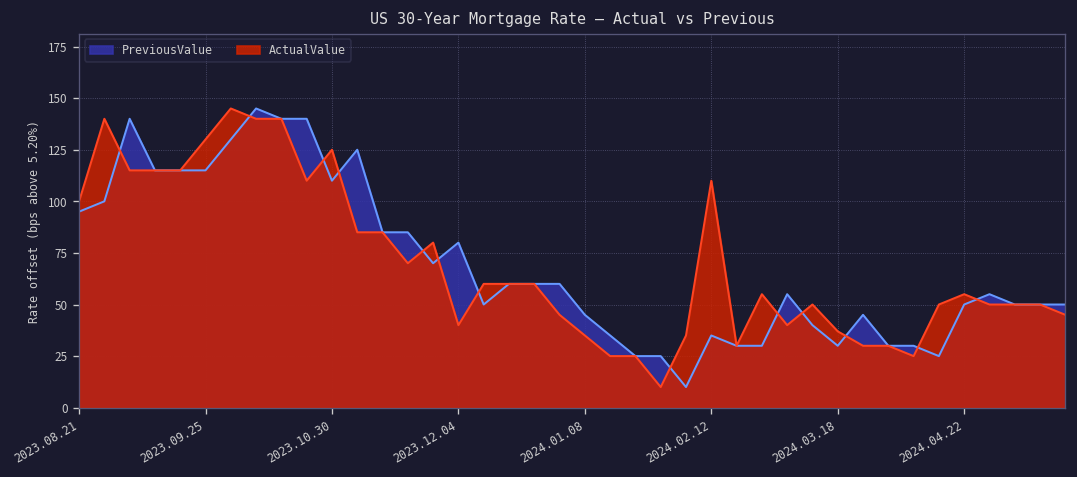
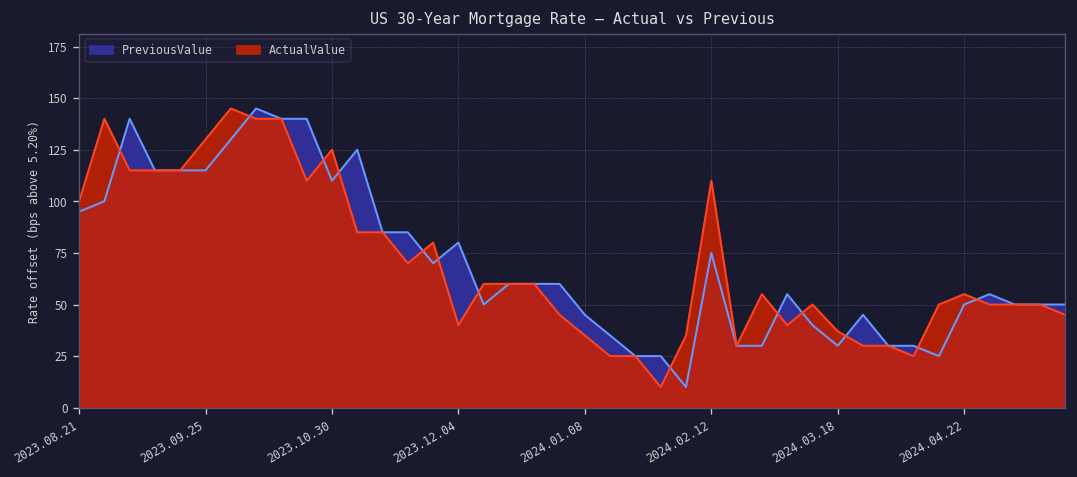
  {
    "PreviousValue": {
      "2023.08.21": 95,
      "2023.09.25": 115,
      "2023.10.30": 110,
      "2023.12.04": 80,
      "2024.01.08": 45,
-     "2024.02.12": 35,
+     "2024.02.12": 75,
      "2024.03.18": 30,
      "2024.04.22": 50
    },
    "ActualValue": {
      "2023.08.21": 100,
      "2023.09.25": 130,
      "2023.10.30": 125,
      "2023.12.04": 40,
      "2024.01.08": 35,
      "2024.02.12": 110,
      "2024.03.18": 37,
      "2024.04.22": 55
    }
  }
